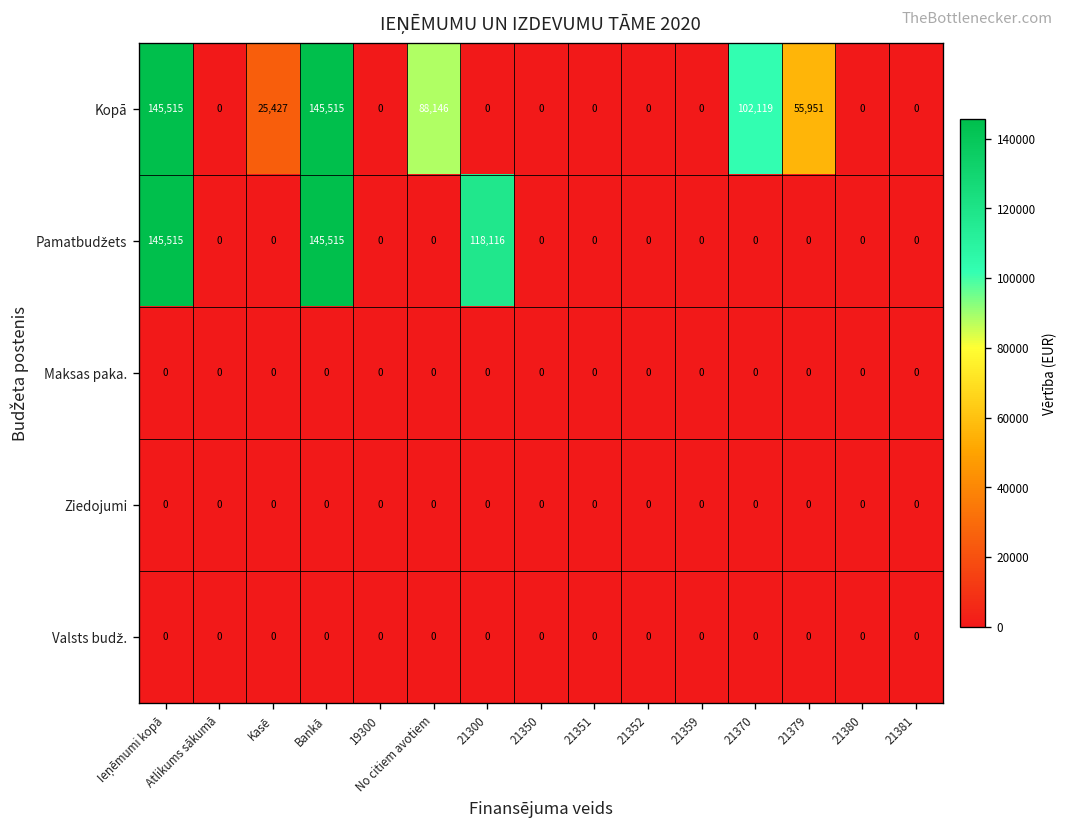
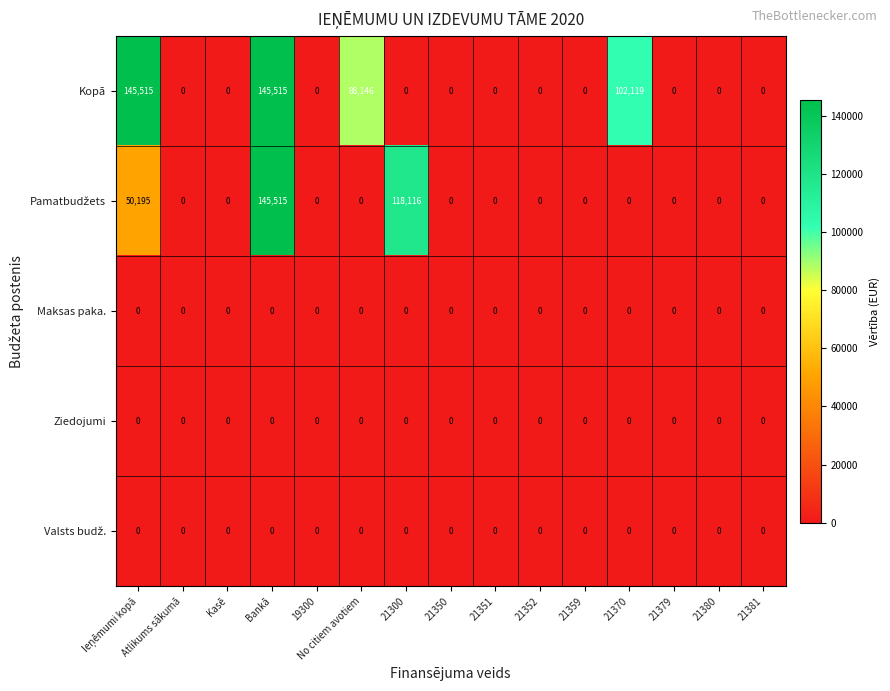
  {
    "Kopā": {
      "Ieņēmumi kopā": "145,515",
      "Atlikums sākumā": "0",
-     "Kasē": "25,427",
+     "Kasē": "0",
      "Bankā": "145,515",
      "19300": "0",
      "No citiem avotiem": "88,146",
      "21300": "0",
      "21350": "0",
      "21351": "0",
      "21352": "0",
      "21359": "0",
      "21370": "102,119",
-     "21379": "55,951",
+     "21379": "0",
      "21380": "0",
      "21381": "0"
    },
    "Pamatbudžets": {
-     "Ieņēmumi kopā": "145,515",
+     "Ieņēmumi kopā": "50,195",
      "Atlikums sākumā": "0",
      "Kasē": "0",
      "Bankā": "145,515",
      "19300": "0",
      "No citiem avotiem": "0",
      "21300": "118,116",
      "21350": "0",
      "21351": "0",
      "21352": "0",
      "21359": "0",
      "21370": "0",
      "21379": "0",
      "21380": "0",
      "21381": "0"
    },
    "Maksas paka.": {
      "Ieņēmumi kopā": "0",
      "Atlikums sākumā": "0",
      "Kasē": "0",
      "Bankā": "0",
      "19300": "0",
      "No citiem avotiem": "0",
      "21300": "0",
      "21350": "0",
      "21351": "0",
      "21352": "0",
      "21359": "0",
      "21370": "0",
      "21379": "0",
      "21380": "0",
      "21381": "0"
    },
    "Ziedojumi": {
      "Ieņēmumi kopā": "0",
      "Atlikums sākumā": "0",
      "Kasē": "0",
      "Bankā": "0",
      "19300": "0",
      "No citiem avotiem": "0",
      "21300": "0",
      "21350": "0",
      "21351": "0",
      "21352": "0",
      "21359": "0",
      "21370": "0",
      "21379": "0",
      "21380": "0",
      "21381": "0"
    },
    "Valsts budž.": {
      "Ieņēmumi kopā": "0",
      "Atlikums sākumā": "0",
      "Kasē": "0",
      "Bankā": "0",
      "19300": "0",
      "No citiem avotiem": "0",
      "21300": "0",
      "21350": "0",
      "21351": "0",
      "21352": "0",
      "21359": "0",
      "21370": "0",
      "21379": "0",
      "21380": "0",
      "21381": "0"
    }
  }
